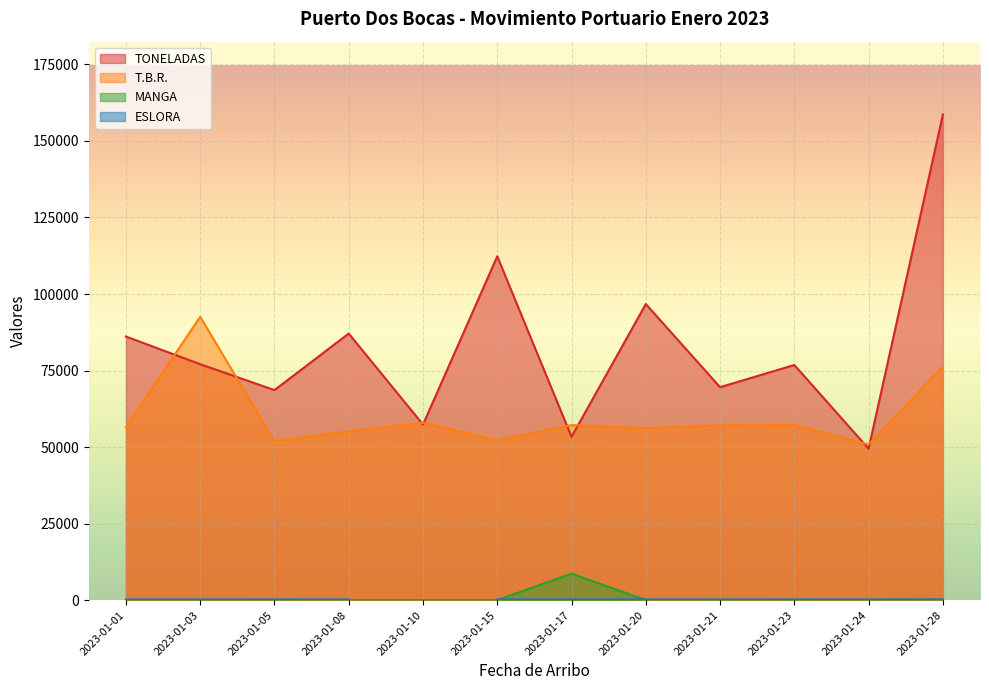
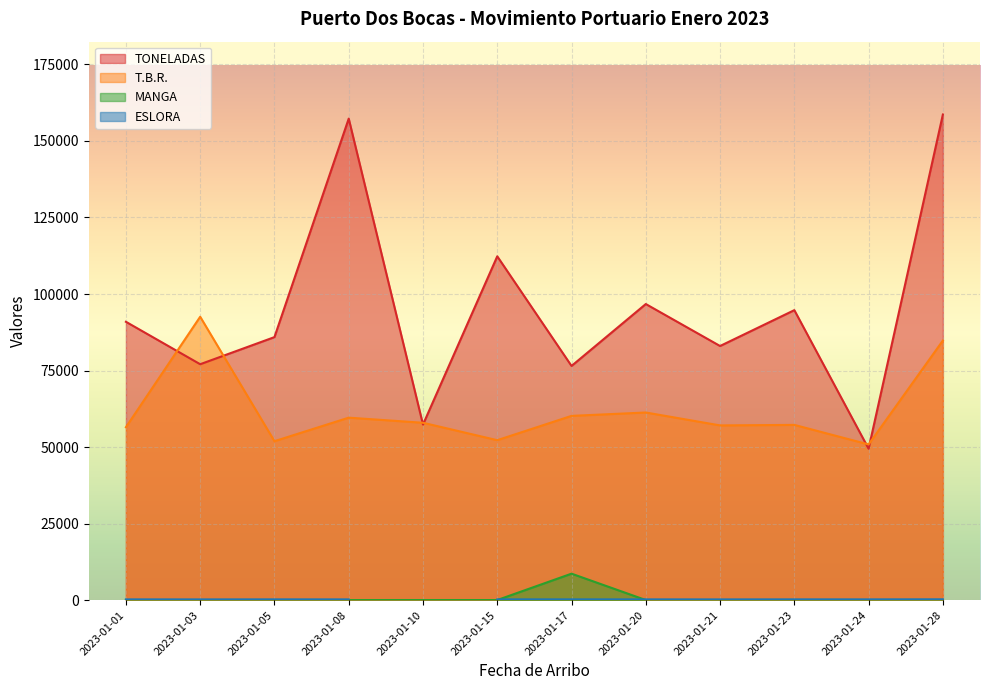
  {
    "TONELADAS": {
-     "2023-01-01": 86000,
+     "2023-01-01": 91000,
      "2023-01-03": 77000,
-     "2023-01-05": 69000,
-     "2023-01-08": 87000,
+     "2023-01-05": 86000,
+     "2023-01-08": 157000,
      "2023-01-15": 112000,
-     "2023-01-17": 53000,
+     "2023-01-17": 77000,
      "2023-01-20": 97000,
-     "2023-01-21": 70000,
-     "2023-01-23": 77000,
+     "2023-01-21": 83000,
+     "2023-01-23": 95000,
      "2023-01-24": 49000,
      "2023-01-28": 159000
    },
    "T.B.R.": {
      "2023-01-01": 56000,
      "2023-01-03": 93000,
      "2023-01-05": 52000,
-     "2023-01-08": 55000,
+     "2023-01-08": 60000,
      "2023-01-15": 52000,
-     "2023-01-17": 57000,
-     "2023-01-20": 56000,
+     "2023-01-17": 60000,
+     "2023-01-20": 61000,
      "2023-01-21": 57000,
      "2023-01-23": 57000,
      "2023-01-24": 51000,
-     "2023-01-28": 76000
+     "2023-01-28": 85000
    },
    "MANGA": {
      "2023-01-10": 0,
      "2023-01-17": 9000
    }
  }
